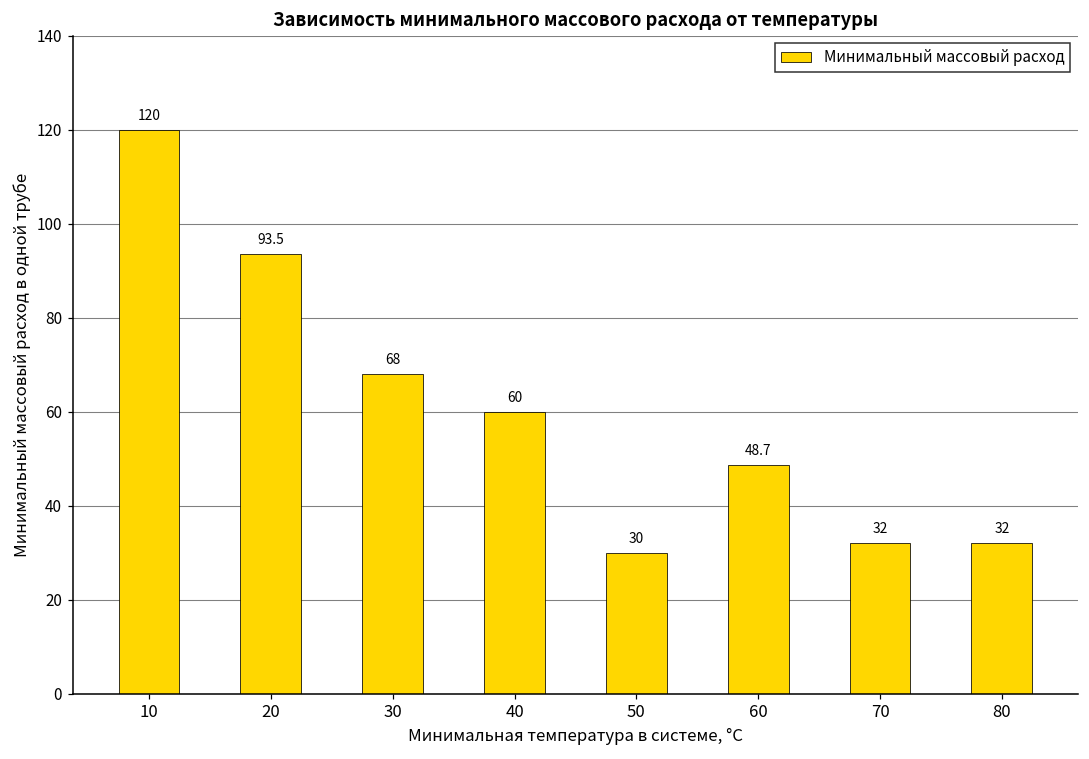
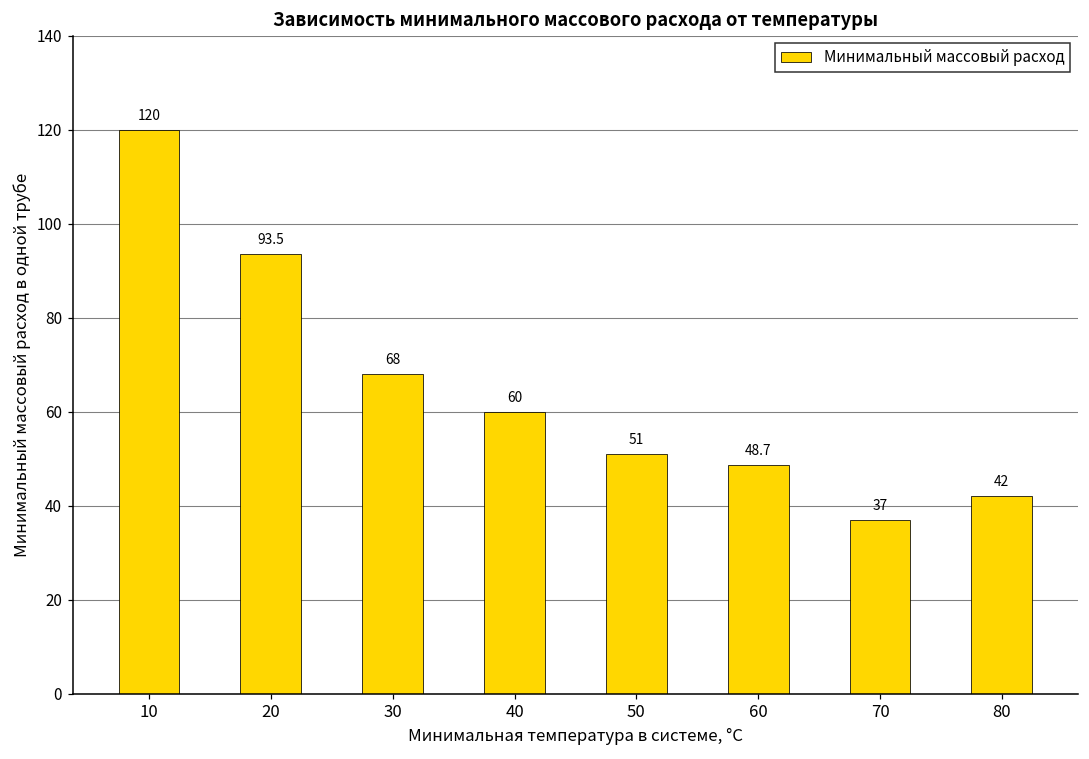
  {
    "10": 120,
    "20": 93.5,
    "30": 68,
    "40": 60,
-   "50": 30,
+   "50": 51,
    "60": 48.7,
-   "70": 32,
-   "80": 32
+   "70": 37,
+   "80": 42
  }
